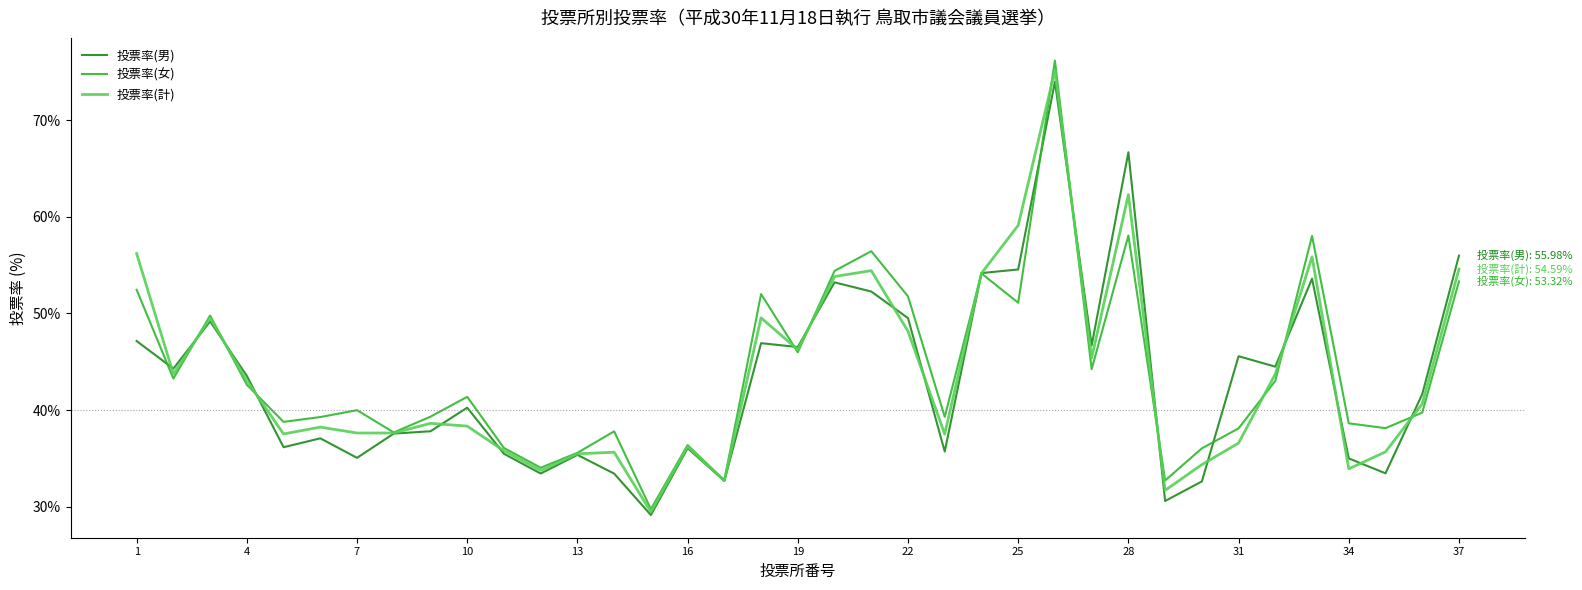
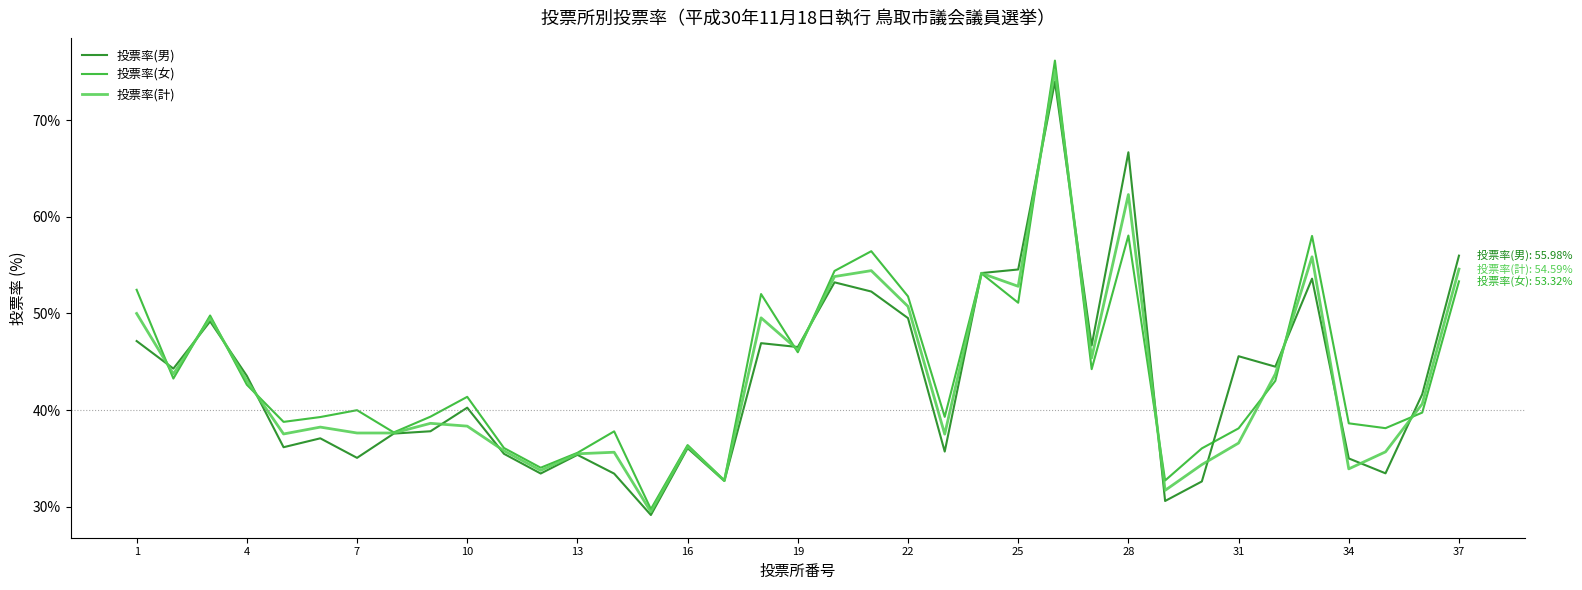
  {
    "投票率(計)": {
-     "1": "56%",
+     "1": "50%",
      "4": "43%",
      "7": "38%",
      "10": "38%",
      "19": "46%",
-     "22": "48%",
-     "25": "59%",
+     "22": "51%",
+     "25": "53%",
      "28": "62%",
      "31": "37%",
      "34": "34%"
    }
  }
